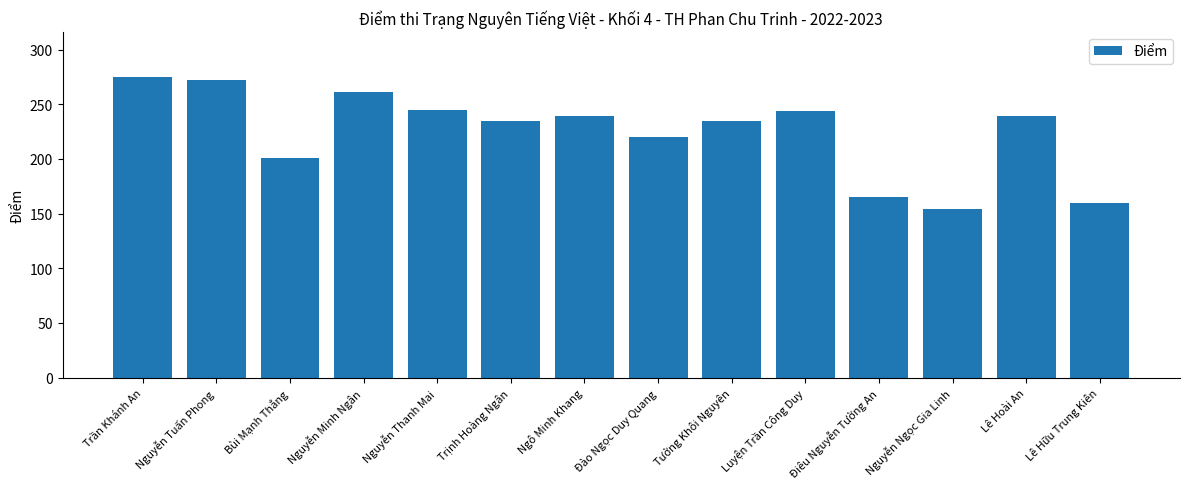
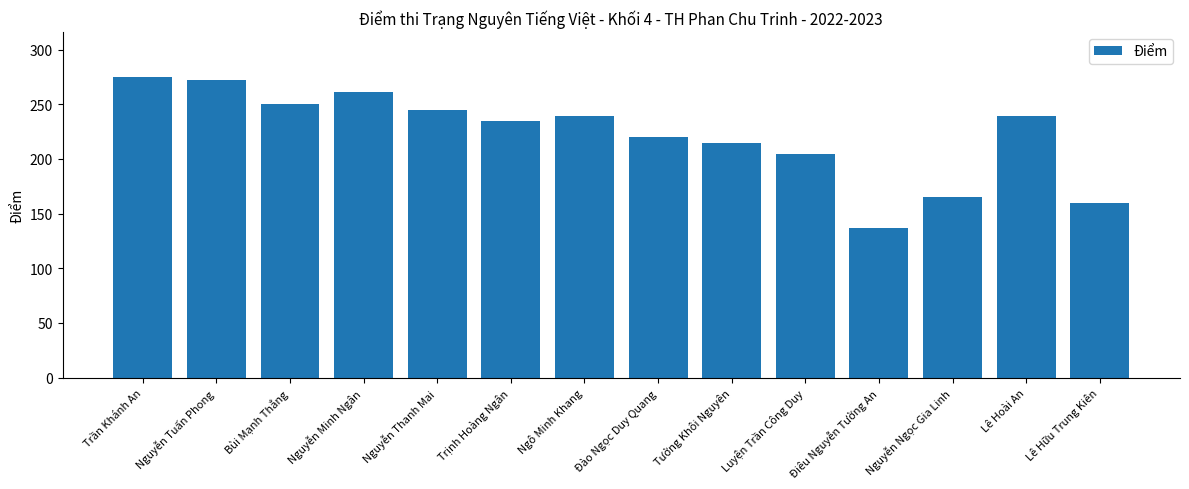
  {
    "Trần Khánh An": 275,
    "Nguyễn Tuấn Phong": 272,
-   "Bùi Mạnh Thắng": 201,
+   "Bùi Mạnh Thắng": 250,
    "Nguyễn Minh Ngân": 261,
    "Nguyễn Thanh Mai": 245,
    "Trịnh Hoàng Ngân": 235,
    "Ngô Minh Khang": 239,
    "Đào Ngọc Duy Quang": 220,
-   "Tưởng Khôi Nguyên": 235,
-   "Luyện Trần Công Duy": 244,
-   "Điêu Nguyễn Tường An": 165,
-   "Nguyễn Ngọc Gia Linh": 154,
+   "Tưởng Khôi Nguyên": 215,
+   "Luyện Trần Công Duy": 205,
+   "Điêu Nguyễn Tường An": 137,
+   "Nguyễn Ngọc Gia Linh": 165,
    "Lê Hoài An": 239,
    "Lê Hữu Trung Kiên": 160
  }
